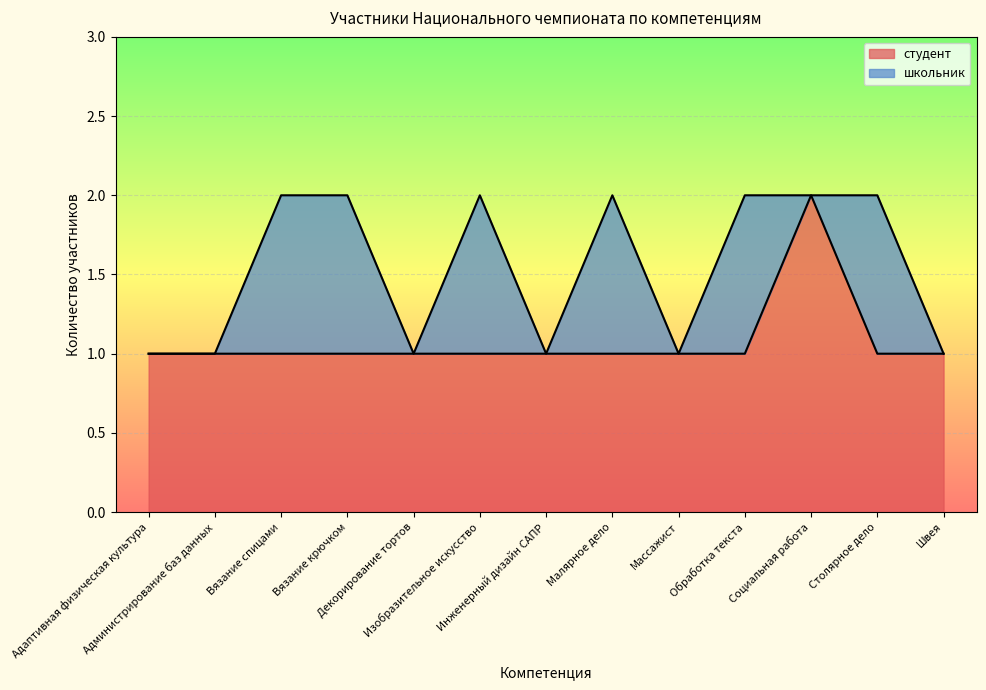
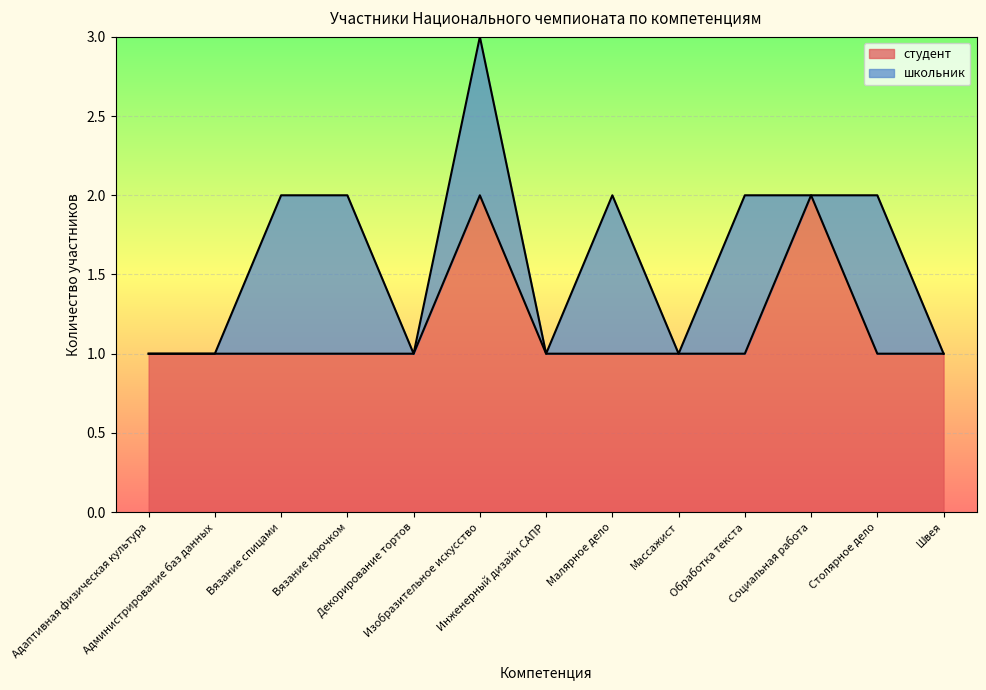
  {
    "студент": {
      "Вязание спицами": 1,
      "Вязание крючком": 1,
-     "Изобразительное искусство": 1,
+     "Изобразительное искусство": 2,
      "Малярное дело": 1,
      "Обработка текста": 1,
      "Столярное дело": 1
    },
    "школьник": {
      "Вязание спицами": 1,
      "Вязание крючком": 1,
      "Изобразительное искусство": 1,
      "Малярное дело": 1,
      "Обработка текста": 1,
      "Столярное дело": 1
    }
  }
